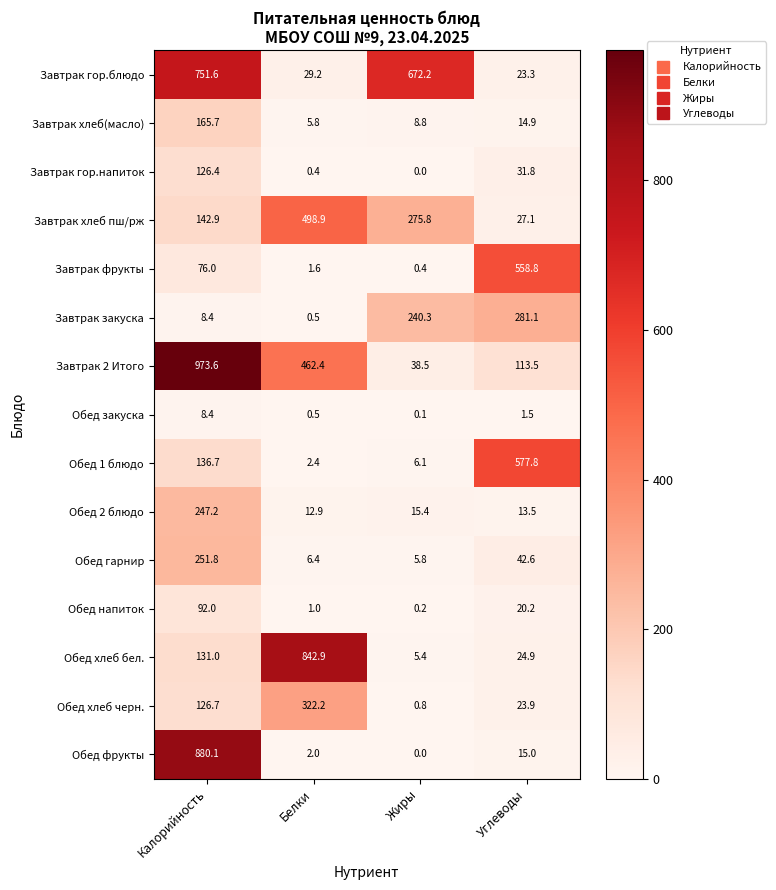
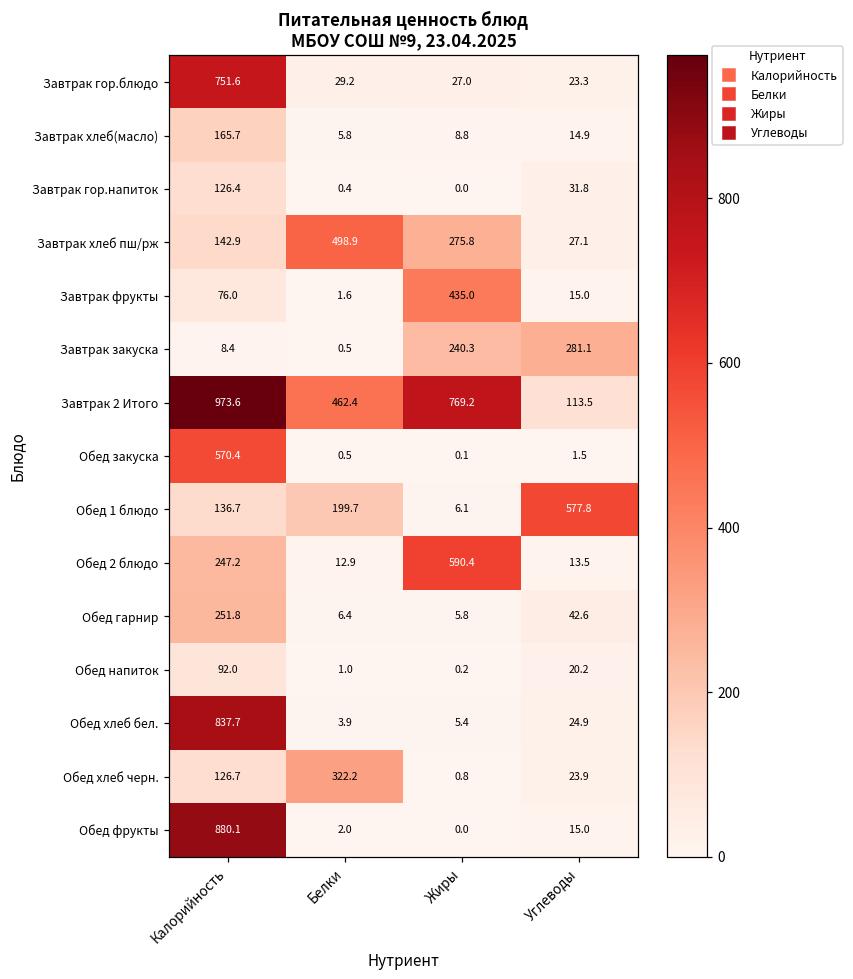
  {
    "Завтрак гор.блюдо": {
      "Калорийность": 751.6,
      "Белки": 29.2,
-     "Жиры": 672.2,
+     "Жиры": 27.0,
      "Углеводы": 23.3
    },
    "Завтрак хлеб(масло)": {
      "Калорийность": 165.7,
      "Белки": 5.8,
      "Жиры": 8.8,
      "Углеводы": 14.9
    },
    "Завтрак гор.напиток": {
      "Калорийность": 126.4,
      "Белки": 0.4,
      "Жиры": 0.0,
      "Углеводы": 31.8
    },
    "Завтрак хлеб пш/рж": {
      "Калорийность": 142.9,
      "Белки": 498.9,
      "Жиры": 275.8,
      "Углеводы": 27.1
    },
    "Завтрак фрукты": {
      "Калорийность": 76.0,
      "Белки": 1.6,
-     "Жиры": 0.4,
-     "Углеводы": 558.8
+     "Жиры": 435.0,
+     "Углеводы": 15.0
    },
    "Завтрак закуска": {
      "Калорийность": 8.4,
      "Белки": 0.5,
      "Жиры": 240.3,
      "Углеводы": 281.1
    },
    "Завтрак 2 Итого": {
      "Калорийность": 973.6,
      "Белки": 462.4,
-     "Жиры": 38.5,
+     "Жиры": 769.2,
      "Углеводы": 113.5
    },
    "Обед закуска": {
-     "Калорийность": 8.4,
+     "Калорийность": 570.4,
      "Белки": 0.5,
      "Жиры": 0.1,
      "Углеводы": 1.5
    },
    "Обед 1 блюдо": {
      "Калорийность": 136.7,
-     "Белки": 2.4,
+     "Белки": 199.7,
      "Жиры": 6.1,
      "Углеводы": 577.8
    },
    "Обед 2 блюдо": {
      "Калорийность": 247.2,
      "Белки": 12.9,
-     "Жиры": 15.4,
+     "Жиры": 590.4,
      "Углеводы": 13.5
    },
    "Обед гарнир": {
      "Калорийность": 251.8,
      "Белки": 6.4,
      "Жиры": 5.8,
      "Углеводы": 42.6
    },
    "Обед напиток": {
      "Калорийность": 92.0,
      "Белки": 1.0,
      "Жиры": 0.2,
      "Углеводы": 20.2
    },
    "Обед хлеб бел.": {
-     "Калорийность": 131.0,
-     "Белки": 842.9,
+     "Калорийность": 837.7,
+     "Белки": 3.9,
      "Жиры": 5.4,
      "Углеводы": 24.9
    },
    "Обед хлеб черн.": {
      "Калорийность": 126.7,
      "Белки": 322.2,
      "Жиры": 0.8,
      "Углеводы": 23.9
    },
    "Обед фрукты": {
      "Калорийность": 880.1,
      "Белки": 2.0,
      "Жиры": 0.0,
      "Углеводы": 15.0
    }
  }
